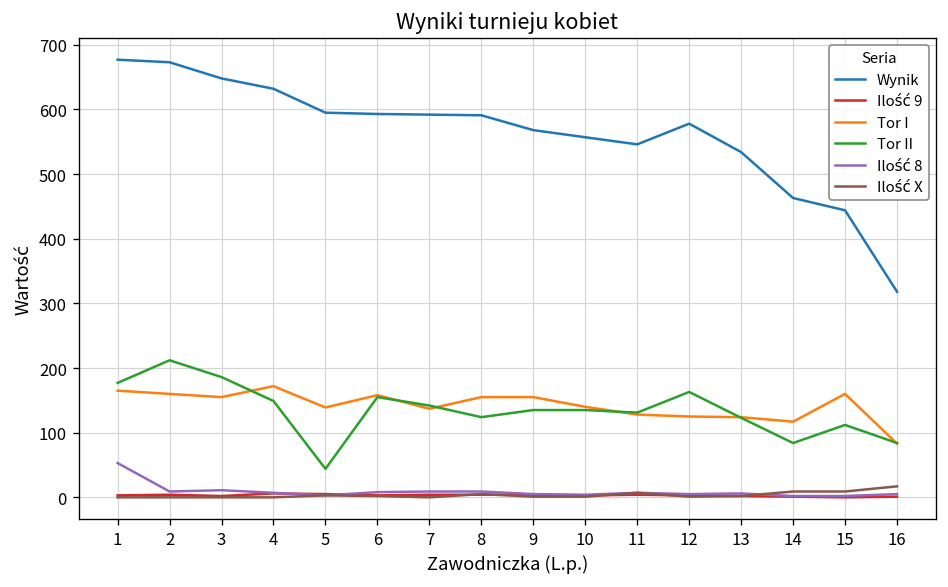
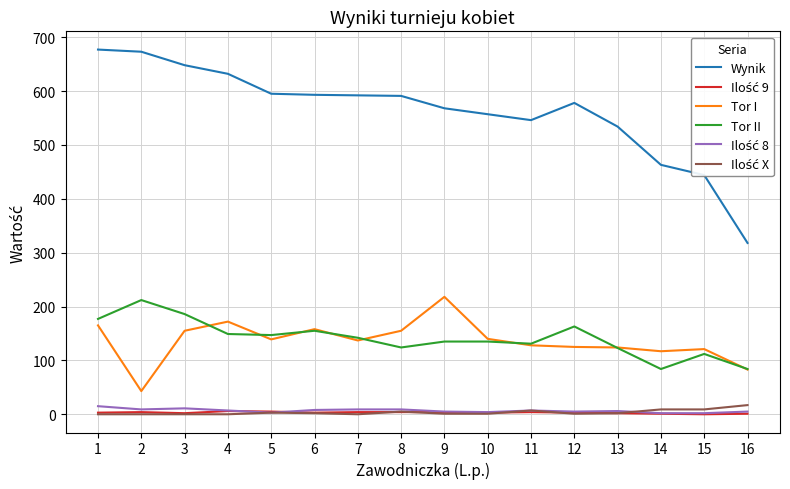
  {
    "Wynik": {
      "1": 680,
      "2": 670,
      "3": 650,
      "4": 630,
      "5": 600,
      "6": 590,
      "7": 590,
      "8": 590,
      "9": 570,
      "10": 560,
      "11": 550,
      "12": 580,
      "13": 530,
      "14": 460,
      "16": 320
    },
    "Tor I": {
      "1": 170,
-     "2": 160,
+     "2": 40,
      "3": 160,
      "4": 170,
      "5": 140,
      "7": 140,
      "8": 160,
-     "9": 160,
+     "9": 220,
      "10": 140,
      "12": 130,
      "14": 120,
-     "15": 160
+     "15": 120
    },
    "Tor II": {
      "1": 180,
      "2": 210,
      "3": 190,
      "4": 150,
-     "5": 40,
+     "5": 150,
      "7": 140,
      "8": 120,
      "9": 140,
      "10": 140,
      "12": 160,
      "14": 80,
      "15": 110
    },
    "Ilość 8": {
-     "1": 50,
+     "1": 20,
      "2": 10,
      "3": 10,
      "6": 10,
      "7": 10
    },
    "Ilość X": {
      "4": 0,
      "14": 10,
      "15": 10,
      "16": 20
    }
  }
